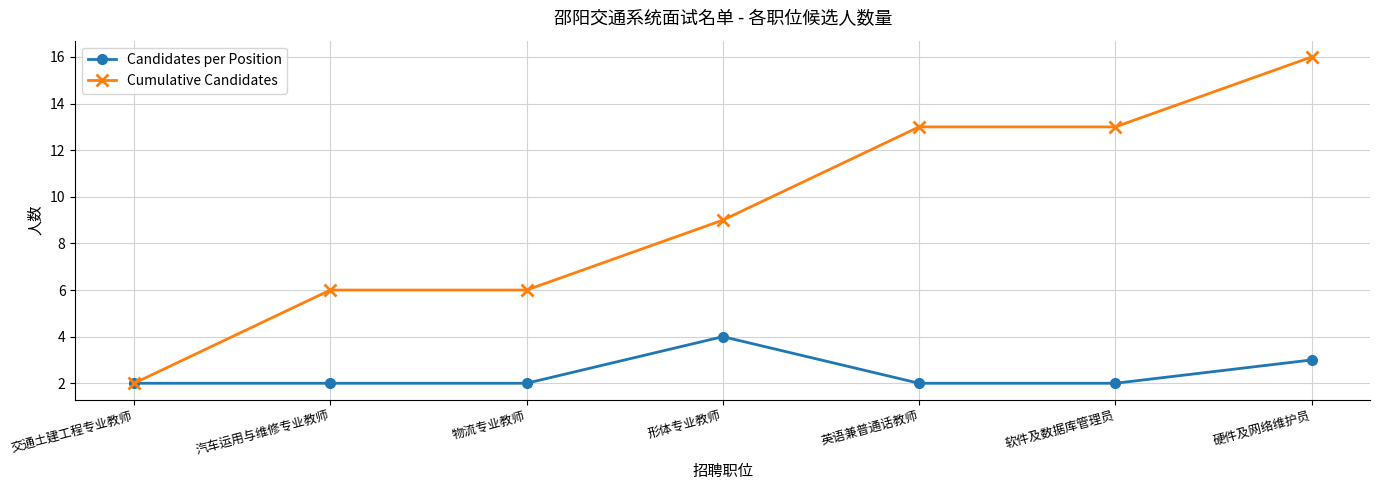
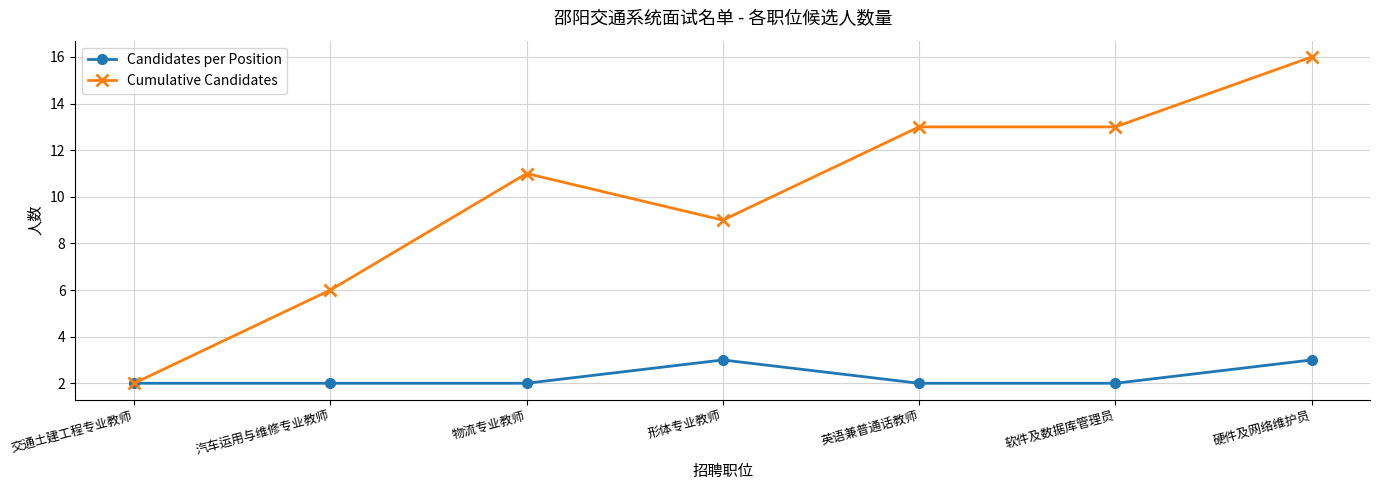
  {
    "Candidates per Position": {
      "汽车运用与维修专业教师": 2,
      "物流专业教师": 2,
-     "形体专业教师": 4,
+     "形体专业教师": 3,
      "英语兼普通话教师": 2,
      "软件及数据库管理员": 2,
      "硬件及网络维护员": 3
    },
    "Cumulative Candidates": {
      "汽车运用与维修专业教师": 6,
-     "物流专业教师": 6,
+     "物流专业教师": 11,
      "形体专业教师": 9,
      "英语兼普通话教师": 13,
      "软件及数据库管理员": 13,
      "硬件及网络维护员": 16
    }
  }
